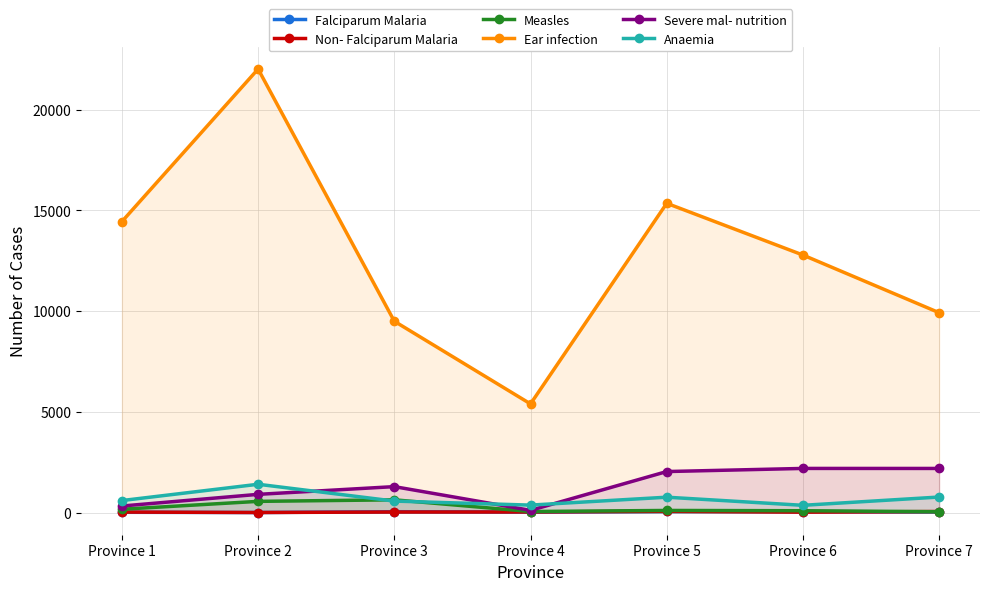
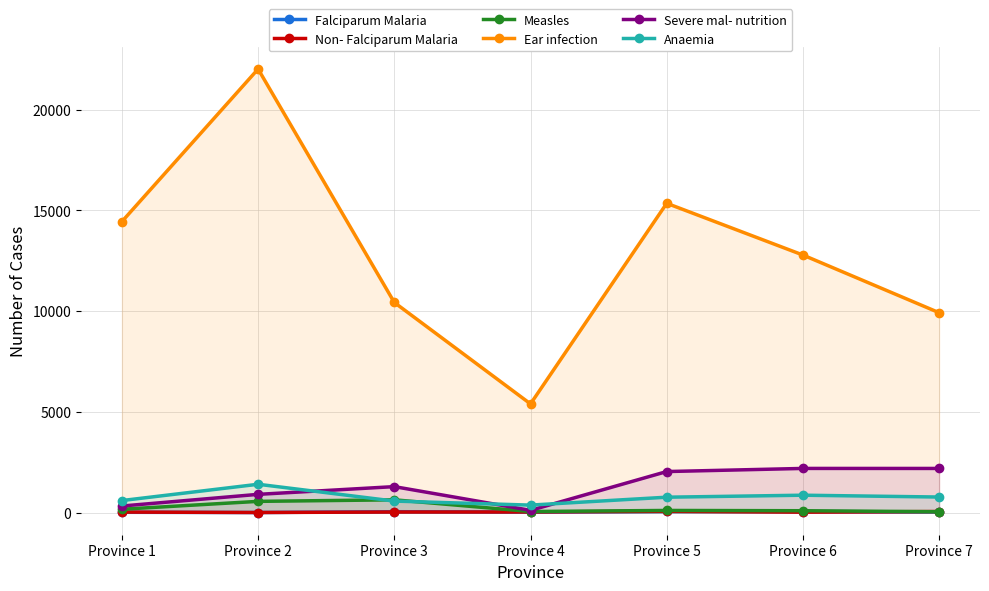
  {
    "Measles": {
      "Province 1": 200,
      "Province 2": 600
    },
    "Ear infection": {
      "Province 1": 14400,
      "Province 2": 22000,
-     "Province 3": 9500,
+     "Province 3": 10400,
      "Province 4": 5400,
      "Province 5": 15400,
      "Province 6": 12800,
      "Province 7": 9900
    },
    "Severe mal- nutrition": {
      "Province 1": 300,
      "Province 2": 900,
      "Province 3": 1300,
      "Province 5": 2000,
      "Province 6": 2200,
      "Province 7": 2200
    },
    "Anaemia": {
      "Province 1": 600,
      "Province 2": 1400,
      "Province 4": 400,
      "Province 5": 800,
-     "Province 6": 400,
+     "Province 6": 900,
      "Province 7": 800
    }
  }
